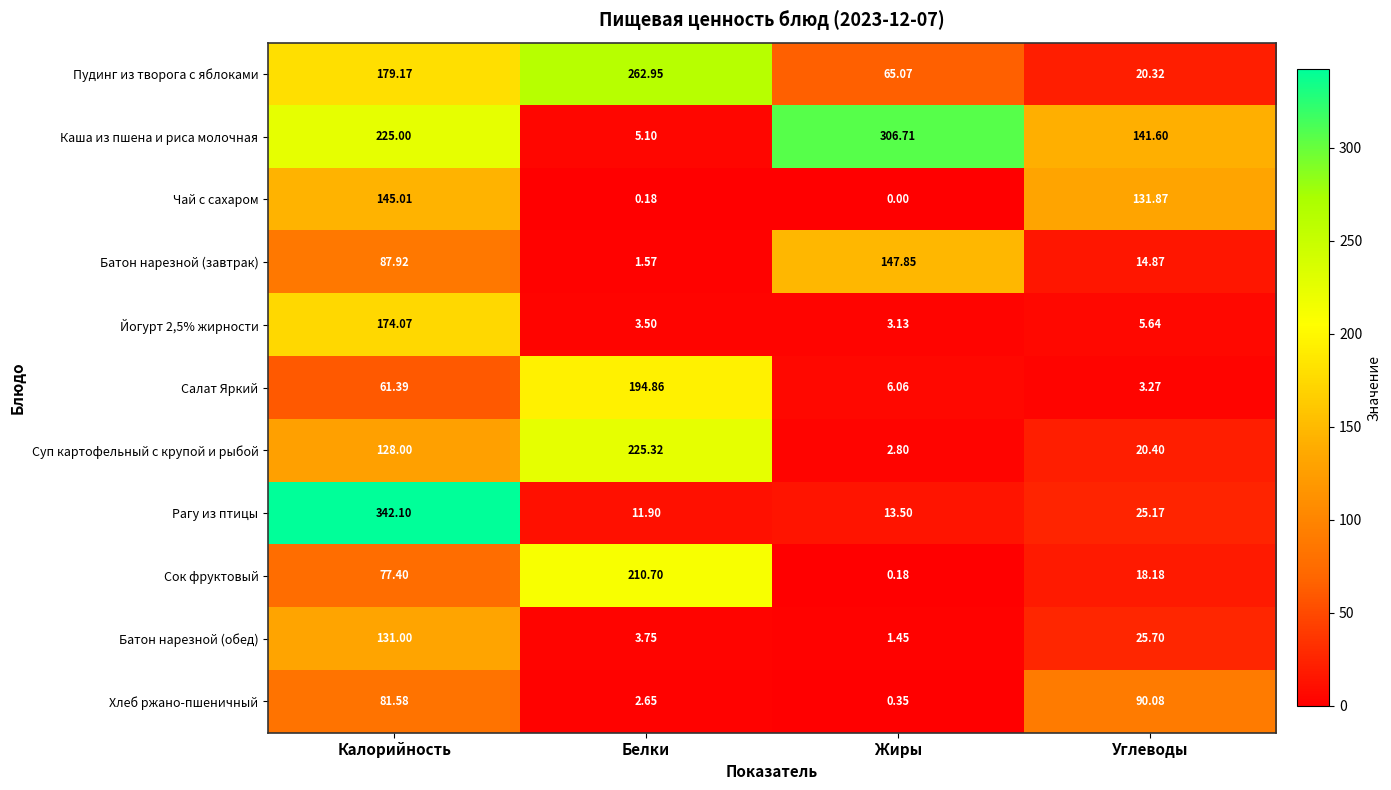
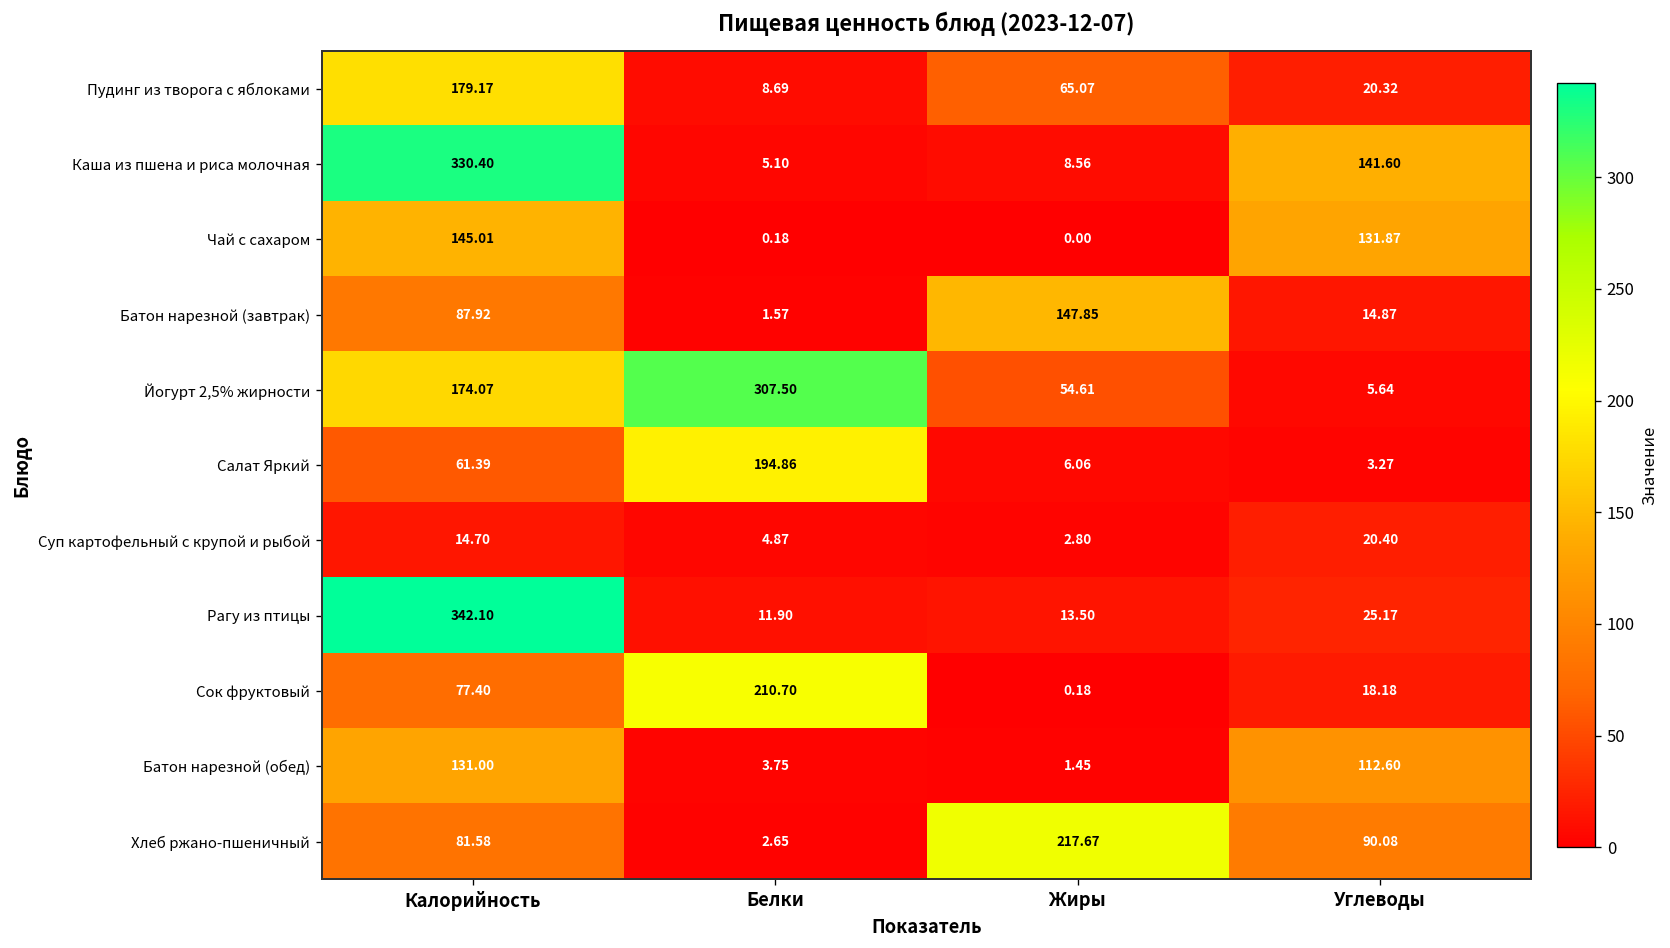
  {
    "Пудинг из творога с яблоками": {
      "Калорийность": 179.17,
-     "Белки": 262.95,
+     "Белки": 8.69,
      "Жиры": 65.07,
      "Углеводы": 20.32
    },
    "Каша из пшена и риса молочная": {
-     "Калорийность": 225.00,
+     "Калорийность": 330.40,
      "Белки": 5.10,
-     "Жиры": 306.71,
+     "Жиры": 8.56,
      "Углеводы": 141.60
    },
    "Чай с сахаром": {
      "Калорийность": 145.01,
      "Белки": 0.18,
      "Жиры": 0.00,
      "Углеводы": 131.87
    },
    "Батон нарезной (завтрак)": {
      "Калорийность": 87.92,
      "Белки": 1.57,
      "Жиры": 147.85,
      "Углеводы": 14.87
    },
    "Йогурт 2,5% жирности": {
      "Калорийность": 174.07,
-     "Белки": 3.50,
-     "Жиры": 3.13,
+     "Белки": 307.50,
+     "Жиры": 54.61,
      "Углеводы": 5.64
    },
    "Салат Яркий": {
      "Калорийность": 61.39,
      "Белки": 194.86,
      "Жиры": 6.06,
      "Углеводы": 3.27
    },
    "Суп картофельный с крупой и рыбой": {
-     "Калорийность": 128.00,
-     "Белки": 225.32,
+     "Калорийность": 14.70,
+     "Белки": 4.87,
      "Жиры": 2.80,
      "Углеводы": 20.40
    },
    "Рагу из птицы": {
      "Калорийность": 342.10,
      "Белки": 11.90,
      "Жиры": 13.50,
      "Углеводы": 25.17
    },
    "Сок фруктовый": {
      "Калорийность": 77.40,
      "Белки": 210.70,
      "Жиры": 0.18,
      "Углеводы": 18.18
    },
    "Батон нарезной (обед)": {
      "Калорийность": 131.00,
      "Белки": 3.75,
      "Жиры": 1.45,
-     "Углеводы": 25.70
+     "Углеводы": 112.60
    },
    "Хлеб ржано-пшеничный": {
      "Калорийность": 81.58,
      "Белки": 2.65,
-     "Жиры": 0.35,
+     "Жиры": 217.67,
      "Углеводы": 90.08
    }
  }
